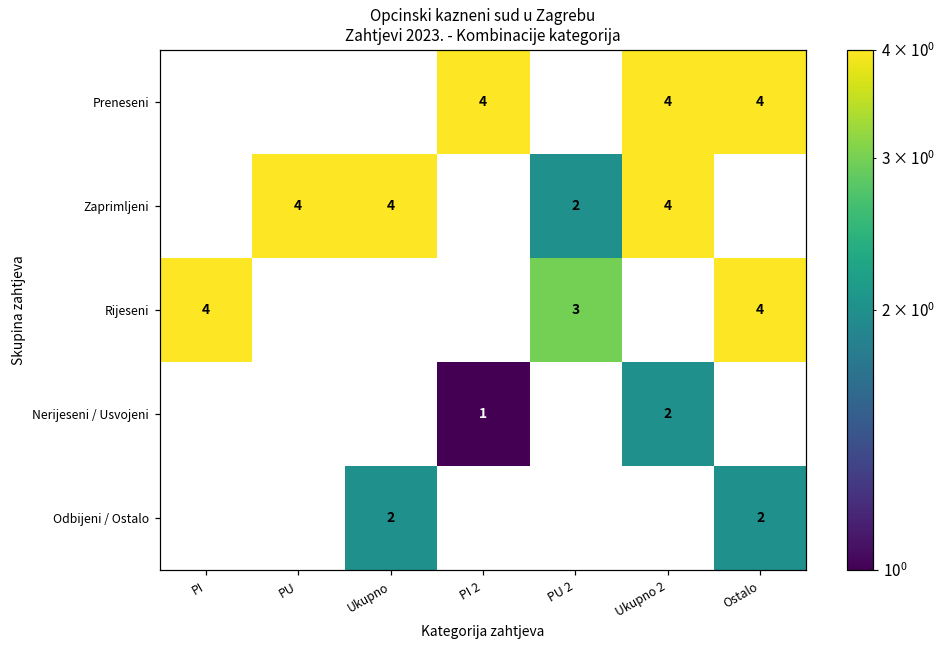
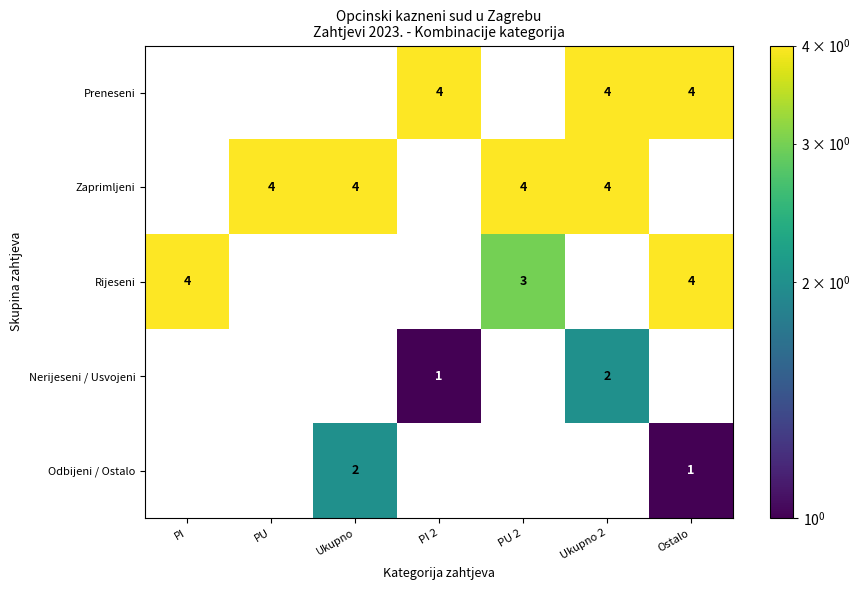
  {
    "Preneseni": {
      "PI 2": 4,
      "Ukupno 2": 4,
      "Ostalo": 4
    },
    "Zaprimljeni": {
      "PU": 4,
      "Ukupno": 4,
-     "PU 2": 2,
+     "PU 2": 4,
      "Ukupno 2": 4
    },
    "Rijeseni": {
      "PI": 4,
      "PU 2": 3,
      "Ostalo": 4
    },
    "Nerijeseni / Usvojeni": {
      "PI 2": 1,
      "Ukupno 2": 2
    },
    "Odbijeni / Ostalo": {
      "Ukupno": 2,
-     "Ostalo": 2
+     "Ostalo": 1
    }
  }
